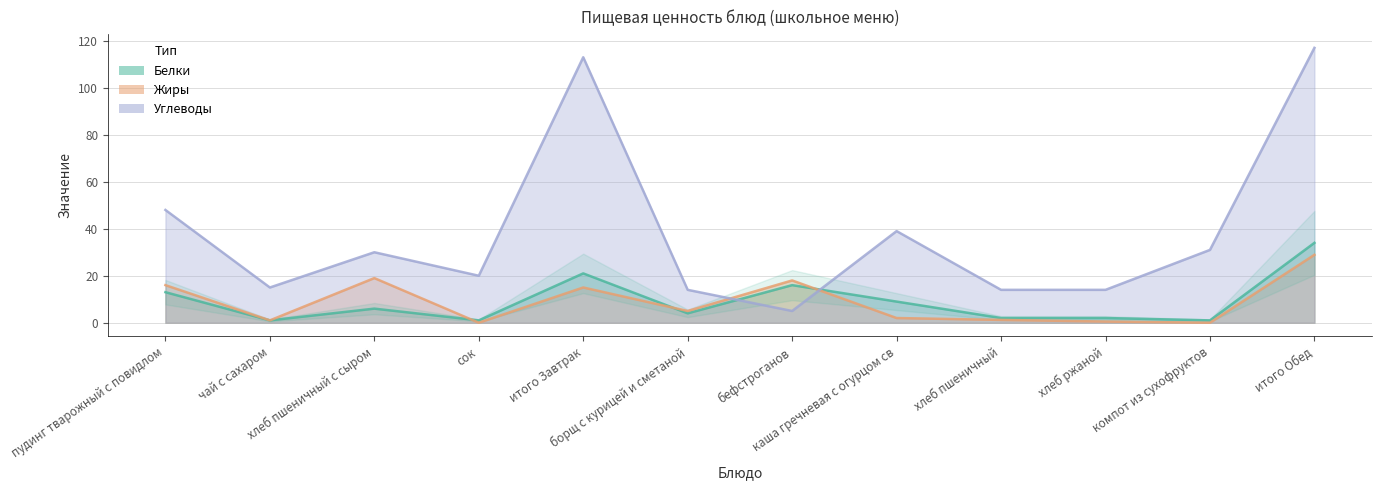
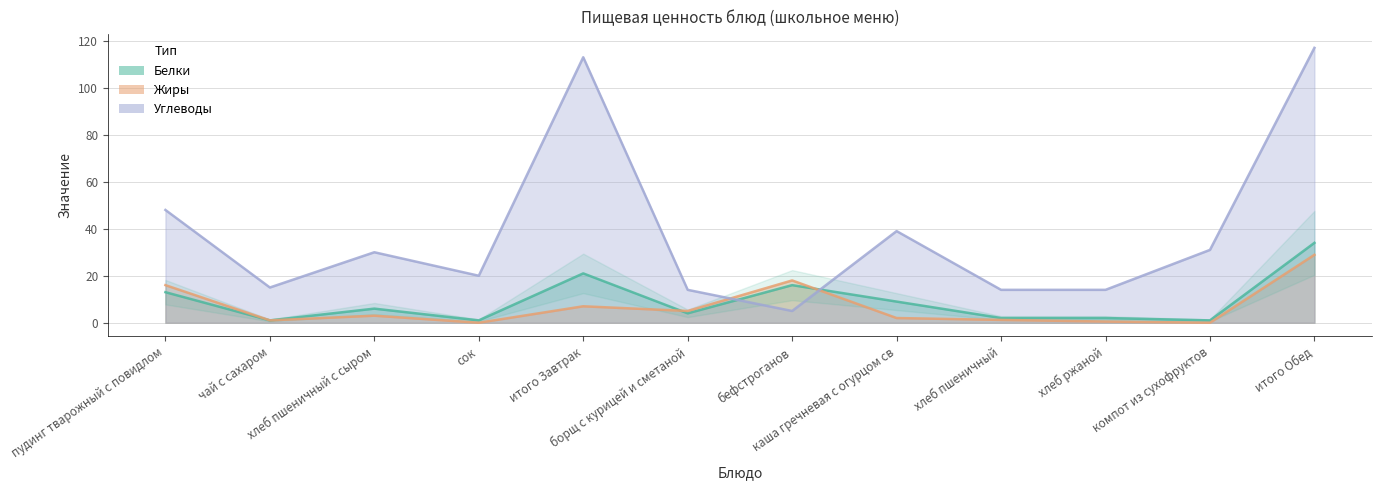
  {
    "Жиры": {
      "пудинг тварожный с повидлом": 16,
-     "хлеб пшеничный с сыром": 19,
-     "итого Завтрак": 15,
+     "хлеб пшеничный с сыром": 3,
+     "итого Завтрак": 7,
      "бефстроганов": 18,
      "каша гречневая с огурцом св": 2,
      "хлеб ржаной": 1,
      "итого Обед": 29
    }
  }
